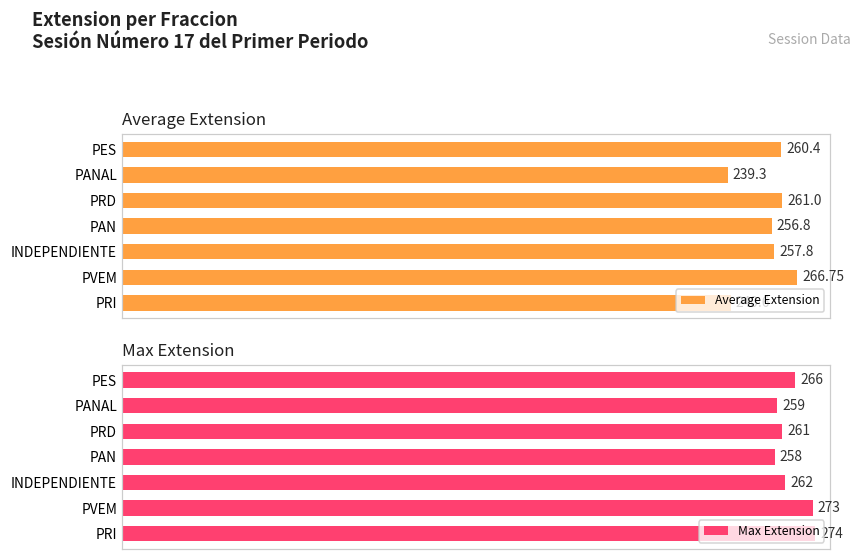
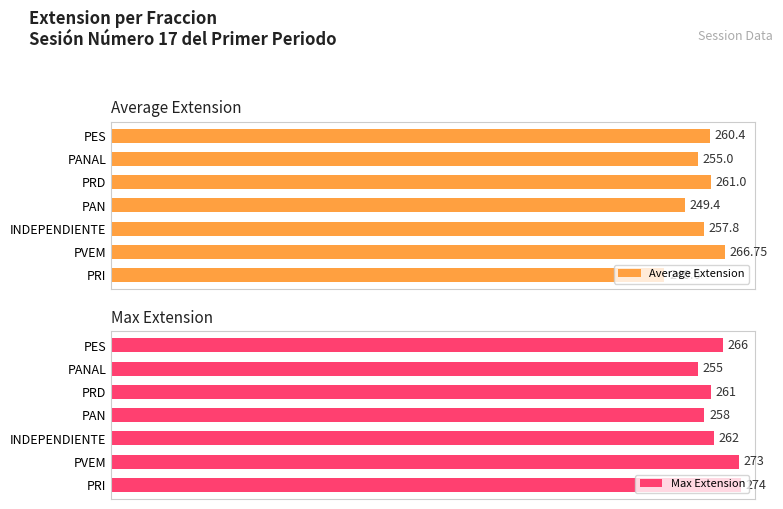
  {
    "Average Extension": {
      "PES": 260.4,
-     "PANAL": 239.3,
+     "PANAL": 255.0,
      "PRD": 261.0,
-     "PAN": 256.8,
+     "PAN": 249.4,
      "INDEPENDIENTE": 257.8,
      "PVEM": 266.75
    },
    "Max Extension": {
      "PES": 266,
-     "PANAL": 259,
+     "PANAL": 255,
      "PRD": 261,
      "PAN": 258,
      "INDEPENDIENTE": 262,
      "PVEM": 273
    }
  }
